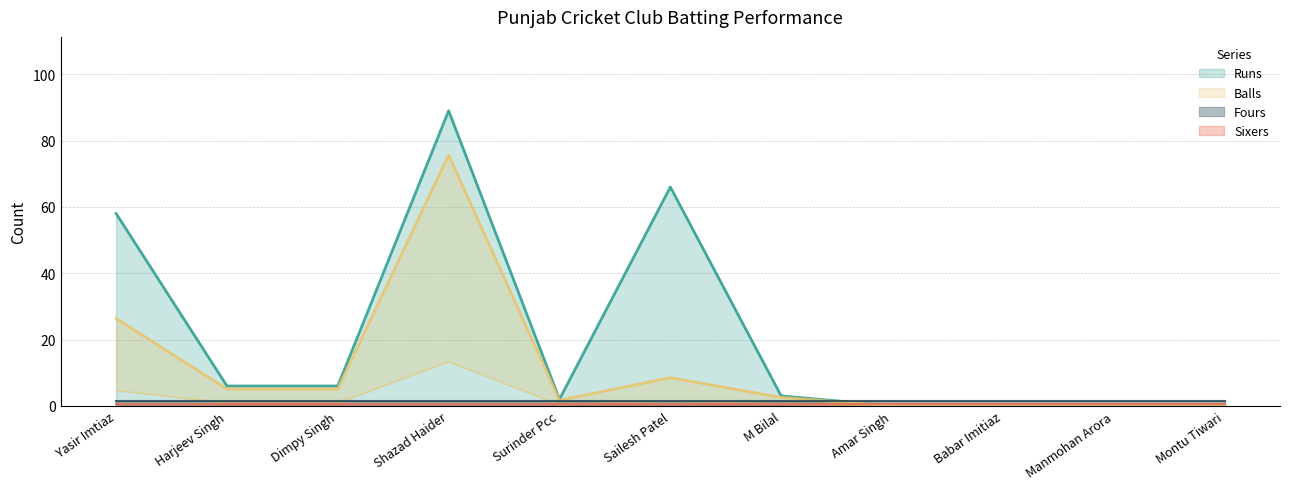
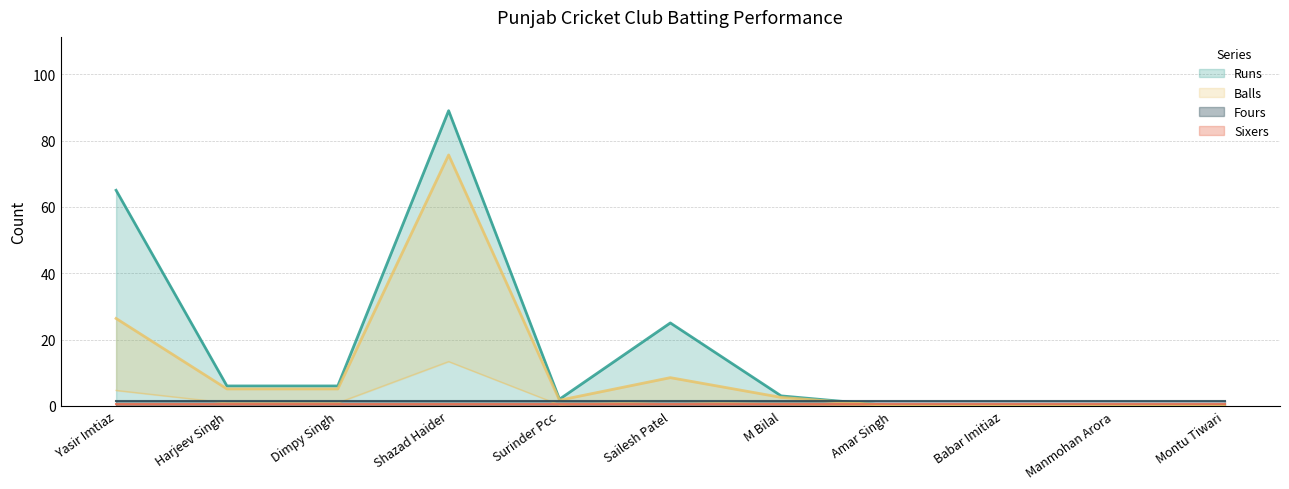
  {
    "Runs": {
-     "Yasir Imtiaz": 58,
+     "Yasir Imtiaz": 65,
      "Harjeev Singh": 6,
      "Dimpy Singh": 6,
      "Shazad Haider": 89,
-     "Sailesh Patel": 66
+     "Sailesh Patel": 25
    },
    "Fours": {
      "Yasir Imtiaz": 2,
      "Shazad Haider": 2,
      "M Bilal": 2,
      "Amar Singh": 2,
      "Babar Imitiaz": 2,
      "Manmohan Arora": 2,
      "Montu Tiwari": 2
    }
  }
